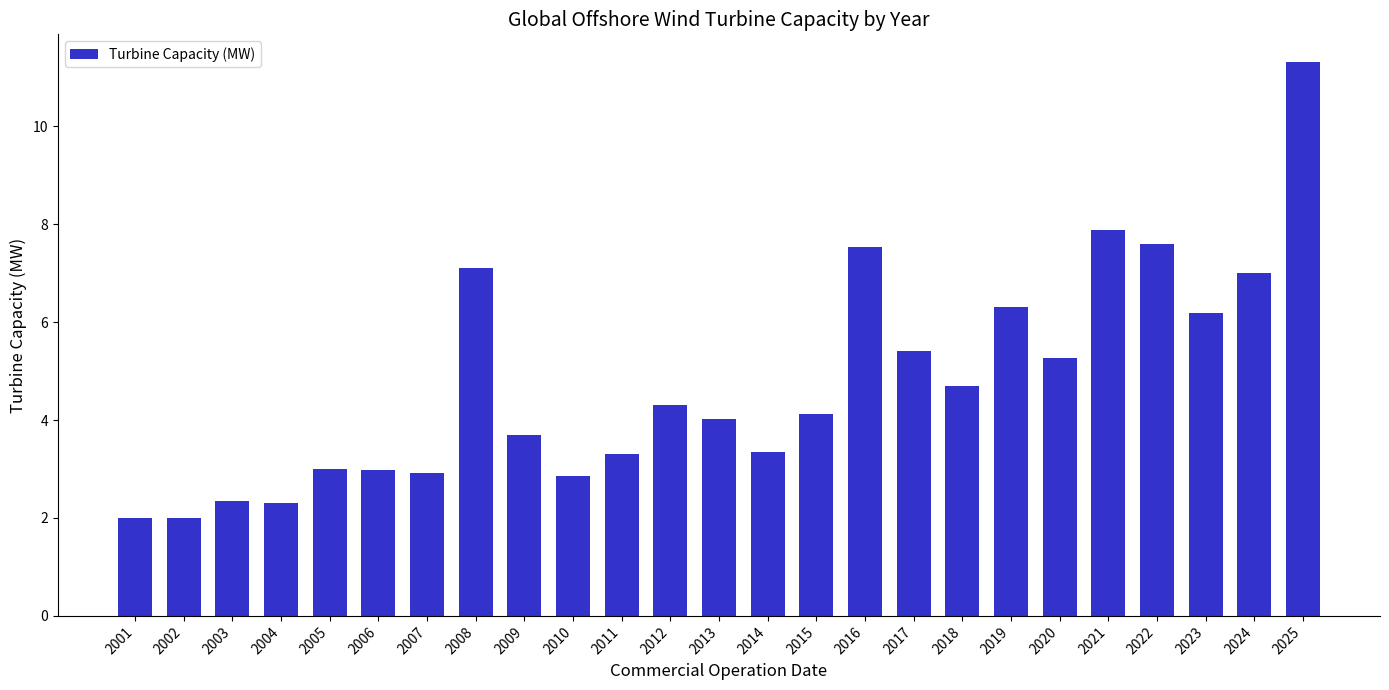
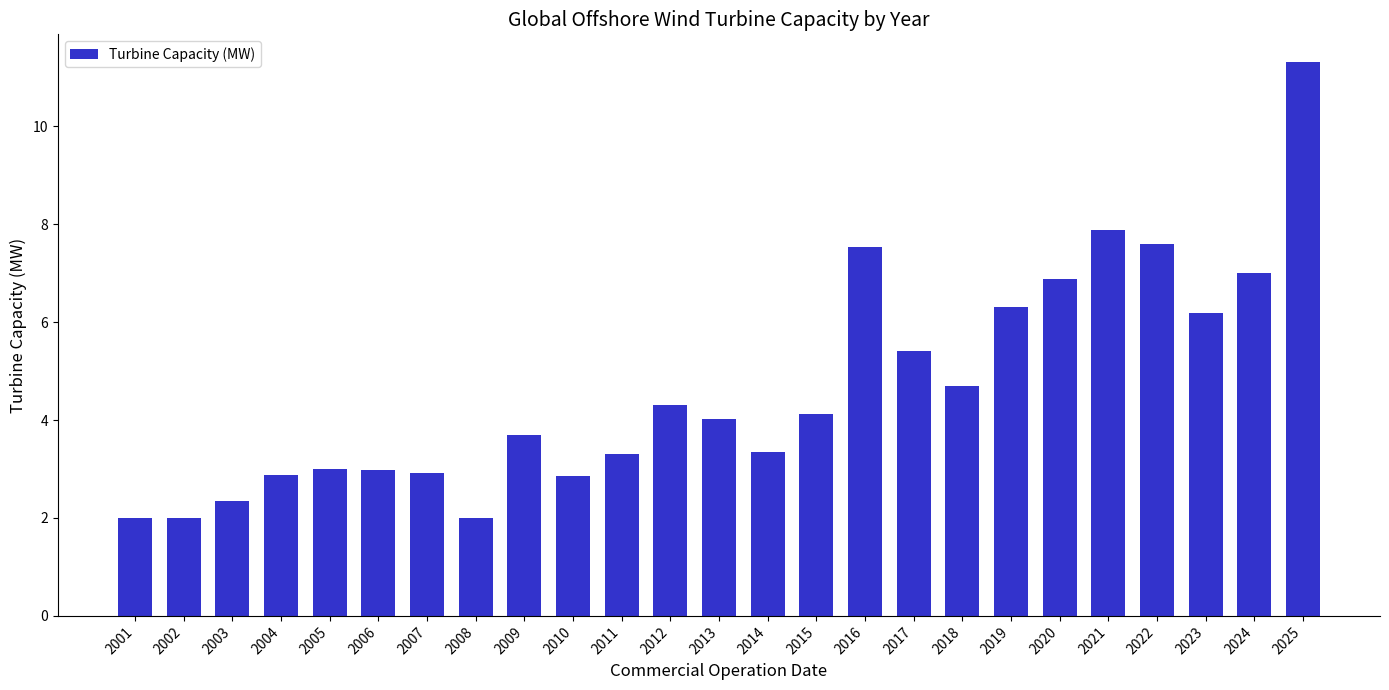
  {
    "2001": 2.0,
    "2002": 2.0,
    "2003": 2.3,
-   "2004": 2.3,
+   "2004": 2.9,
    "2005": 3.0,
    "2006": 3.0,
    "2007": 2.9,
-   "2008": 7.1,
+   "2008": 2.0,
    "2009": 3.7,
    "2010": 2.9,
    "2011": 3.3,
    "2012": 4.3,
    "2013": 4.0,
    "2014": 3.4,
    "2015": 4.1,
    "2016": 7.5,
    "2017": 5.4,
    "2018": 4.7,
    "2019": 6.3,
-   "2020": 5.3,
+   "2020": 6.9,
    "2021": 7.9,
    "2022": 7.6,
    "2023": 6.2,
    "2024": 7.0,
    "2025": 11.3
  }
